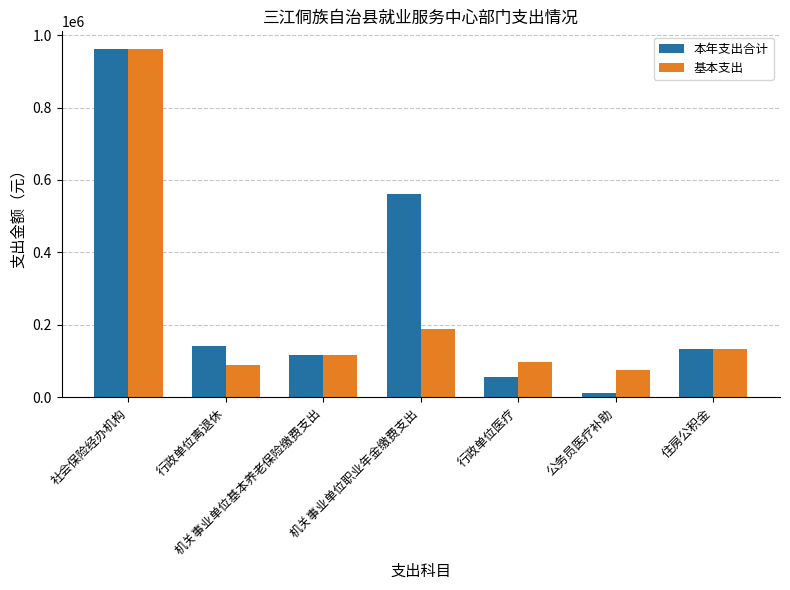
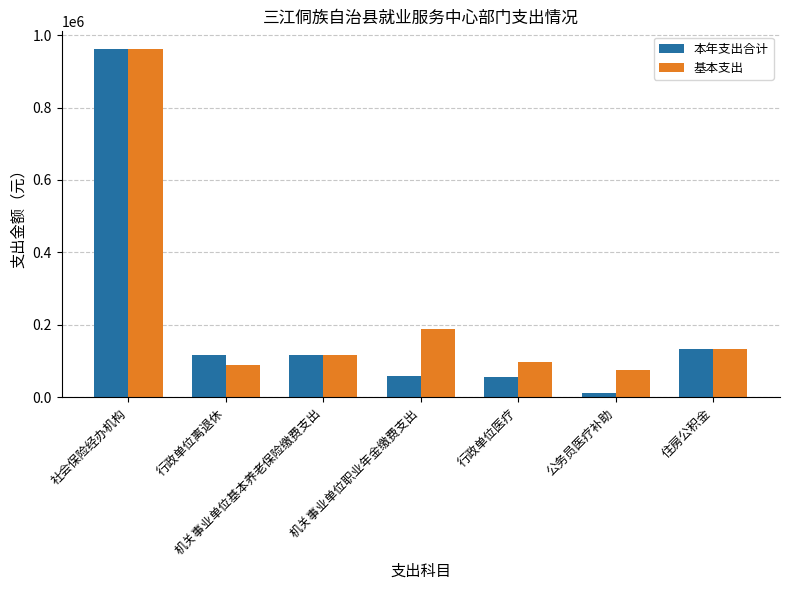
  {
    "本年支出合计": {
      "社会保险经办机构": 960000,
-     "行政单位离退休": 140000,
+     "行政单位离退休": 120000,
      "机关事业单位基本养老保险缴费支出": 120000,
-     "机关事业单位职业年金缴费支出": 560000,
+     "机关事业单位职业年金缴费支出": 60000,
      "行政单位医疗": 60000,
      "公务员医疗补助": 10000,
      "住房公积金": 130000
    },
    "基本支出": {
      "社会保险经办机构": 960000,
      "行政单位离退休": 90000,
      "机关事业单位基本养老保险缴费支出": 120000,
      "机关事业单位职业年金缴费支出": 190000,
      "行政单位医疗": 100000,
      "公务员医疗补助": 80000,
      "住房公积金": 130000
    }
  }
